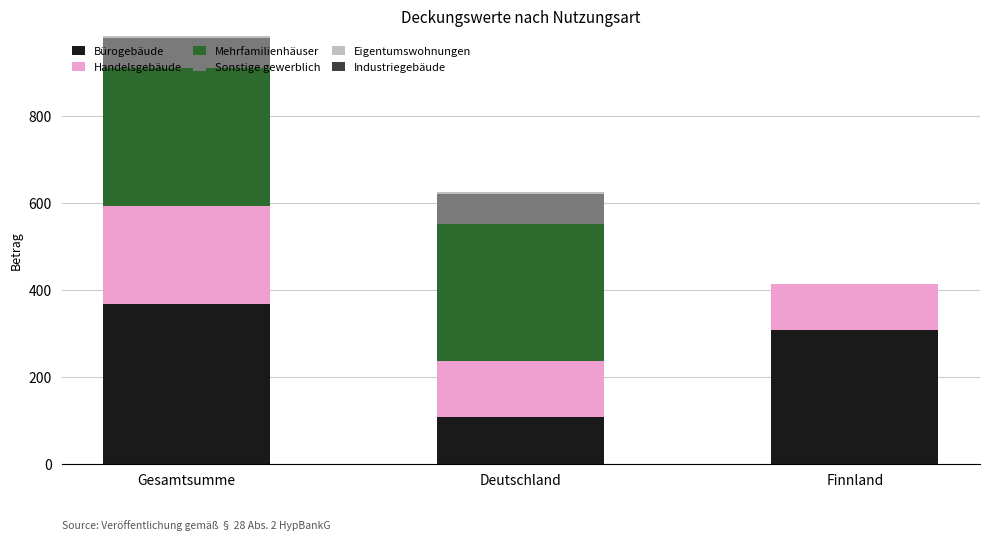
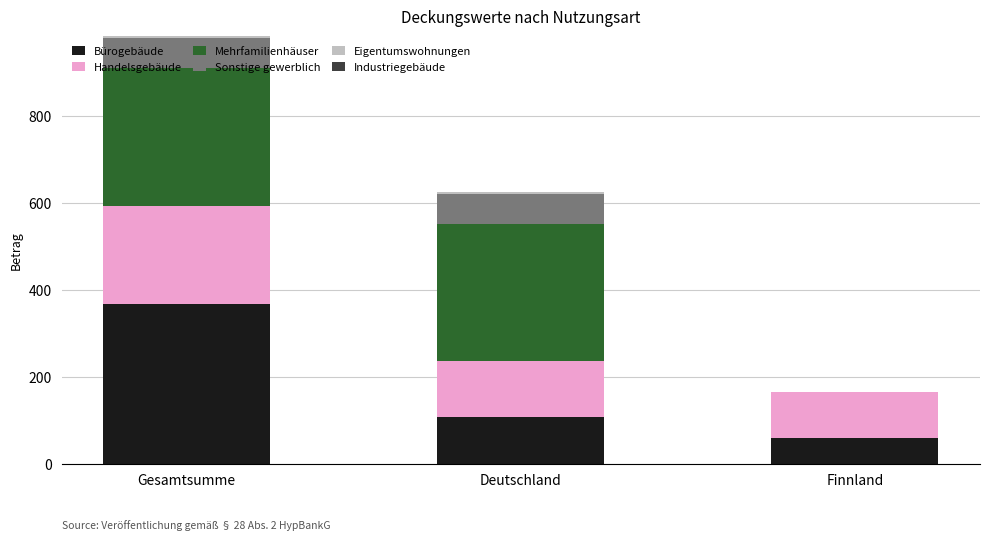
  {
    "Bürogebäude": {
      "Gesamtsumme": 370,
      "Deutschland": 110,
-     "Finnland": 310
+     "Finnland": 60
    },
    "Handelsgebäude": {
      "Gesamtsumme": 230,
      "Deutschland": 130,
      "Finnland": 110
    },
    "Sonstige gewerblich": {
      "Gesamtsumme": 70,
      "Deutschland": 70,
      "Finnland": 0
    }
  }
